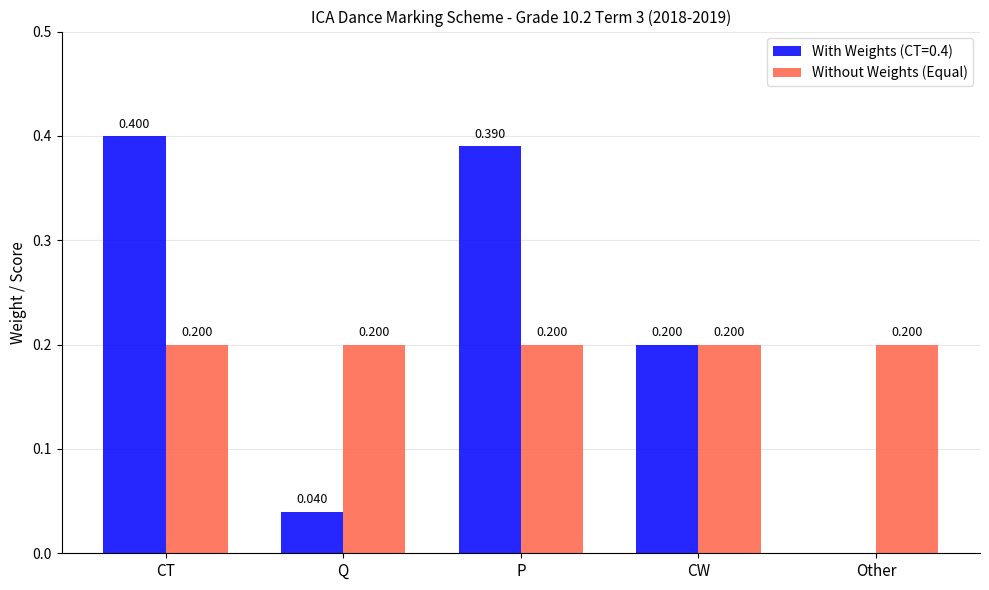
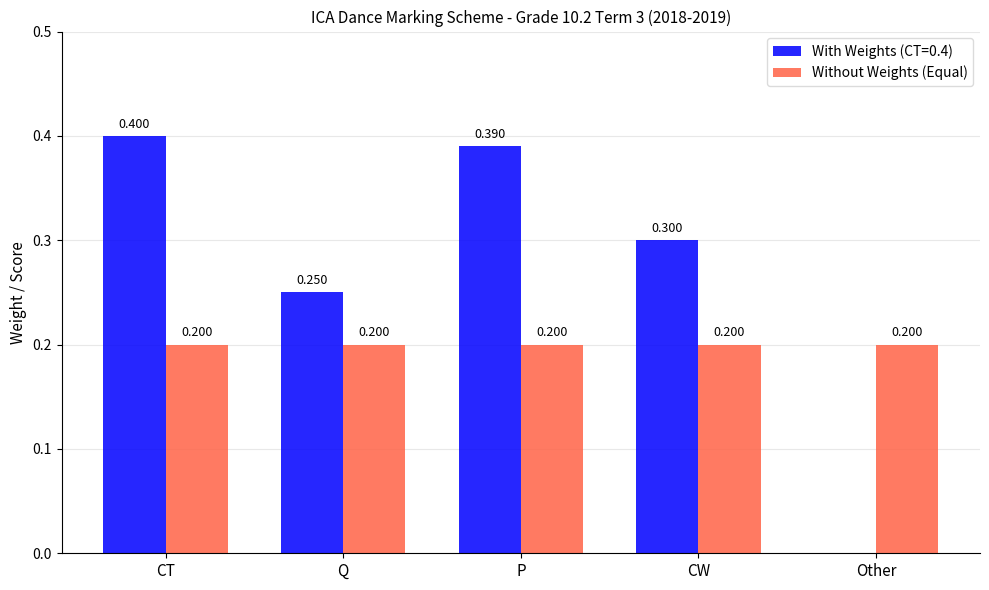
  {
    "With Weights (CT=0.4)": {
      "CT": 0.400,
-     "Q": 0.040,
+     "Q": 0.250,
      "P": 0.390,
-     "CW": 0.200
+     "CW": 0.300
    },
    "Without Weights (Equal)": {
      "CT": 0.200,
      "Q": 0.200,
      "P": 0.200,
      "CW": 0.200,
      "Other": 0.200
    }
  }
